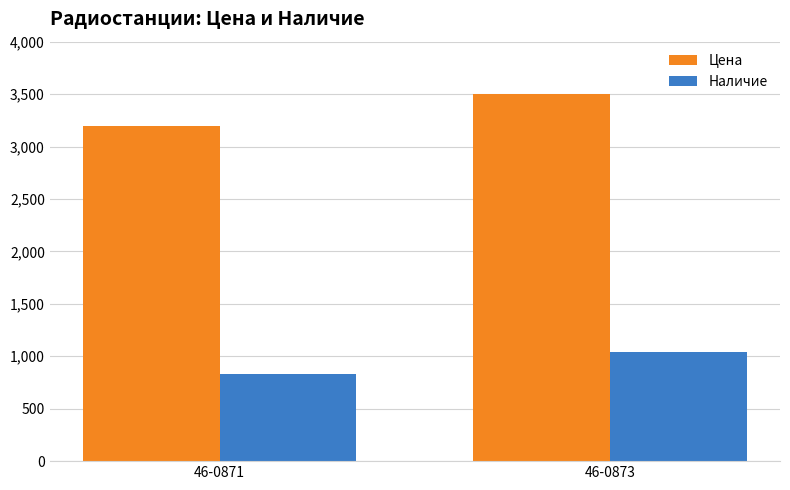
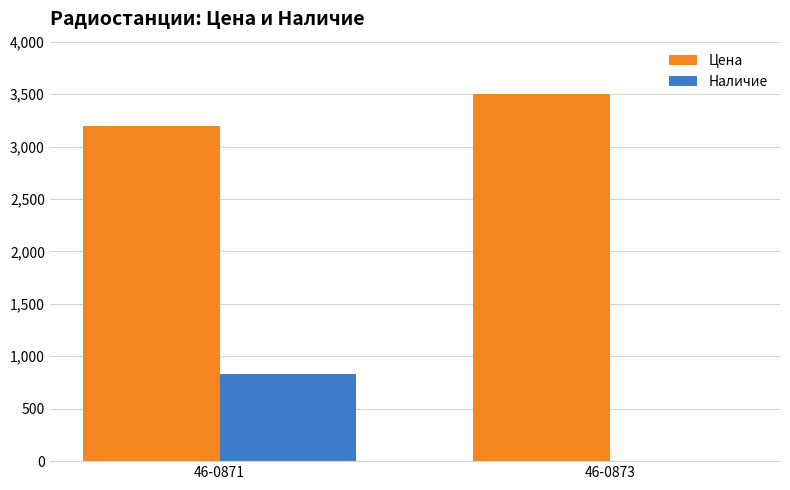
  {
    "Цена": {
      "46-0871": "3,200",
      "46-0873": "3,500"
    },
    "Наличие": {
      "46-0871": "830",
-     "46-0873": "1,040"
+     "46-0873": "0"
    }
  }
